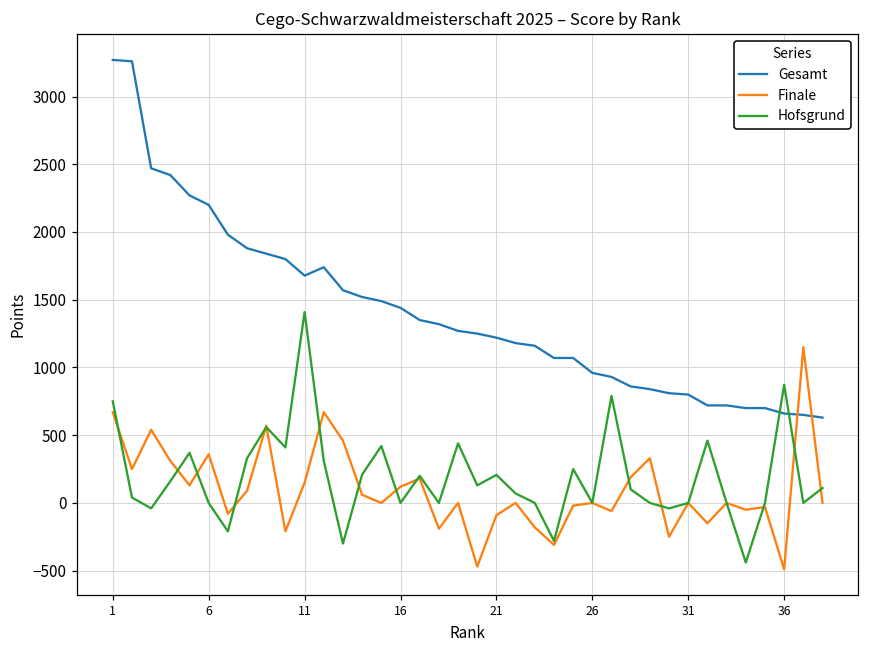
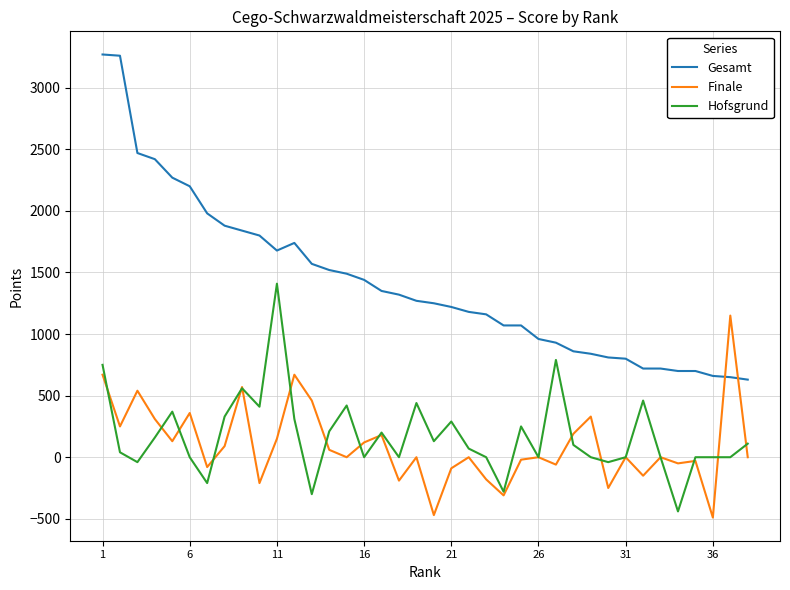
  {
    "Gesamt": {
      "1": 3270,
      "6": 2200,
      "11": 1680,
      "16": 1440,
      "21": 1220,
      "26": 960,
      "31": 800,
      "36": 660
    },
    "Finale": {
      "1": 670,
      "6": 360,
      "11": 150,
      "16": 120,
      "21": -90,
      "36": -490
    },
    "Hofsgrund": {
      "1": 750,
      "6": 0,
      "11": 1410,
      "16": 0,
-     "21": 210,
-     "36": 870
+     "21": 290,
+     "36": 0
    }
  }
